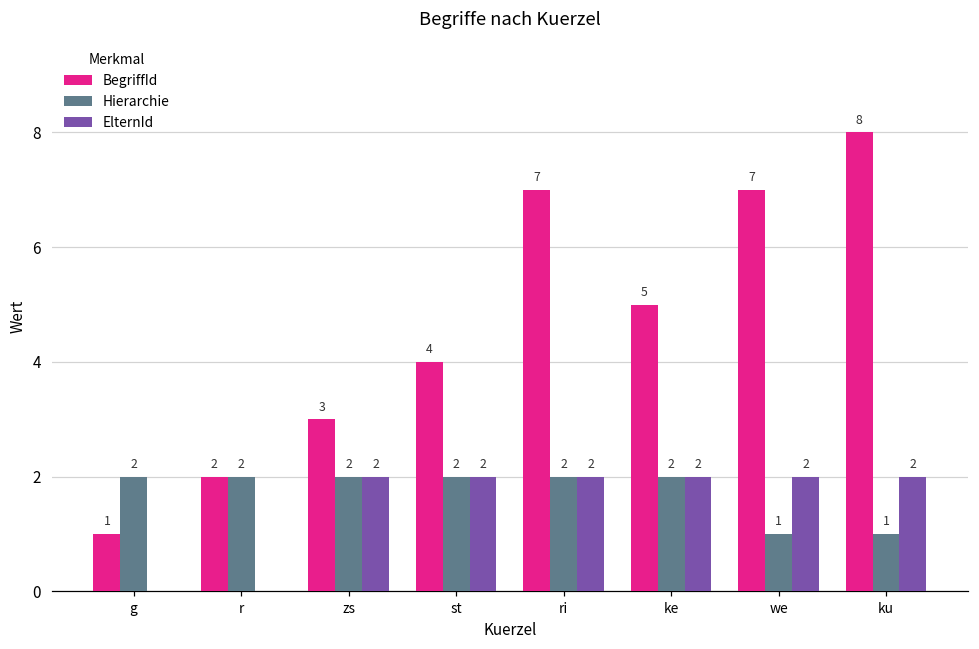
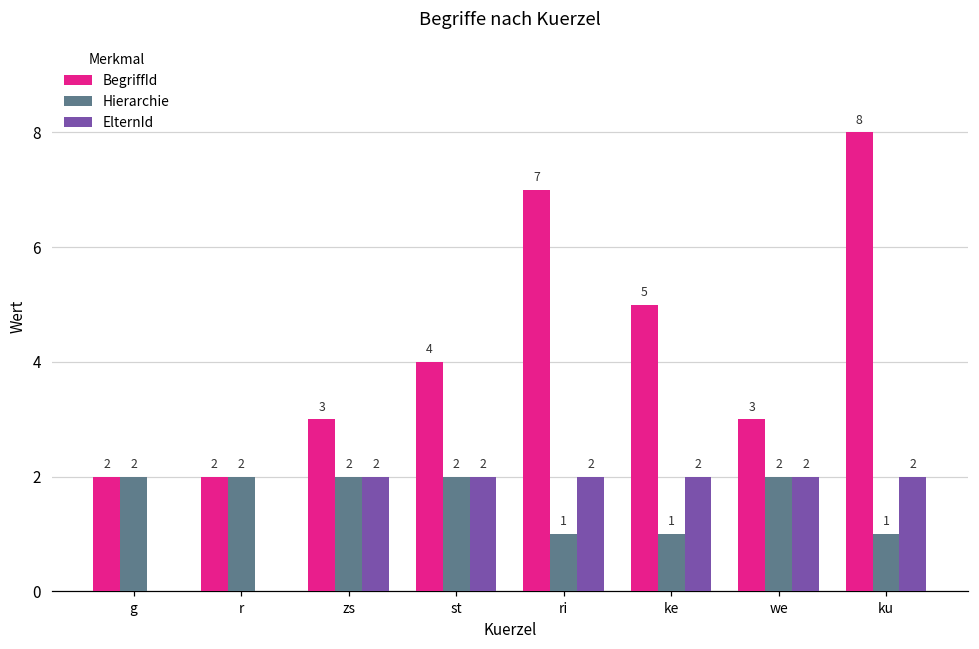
  {
    "BegriffId": {
-     "g": 1,
+     "g": 2,
      "r": 2,
      "zs": 3,
      "st": 4,
      "ri": 7,
      "ke": 5,
-     "we": 7,
+     "we": 3,
      "ku": 8
    },
    "Hierarchie": {
      "g": 2,
      "r": 2,
      "zs": 2,
      "st": 2,
-     "ri": 2,
-     "ke": 2,
-     "we": 1,
+     "ri": 1,
+     "ke": 1,
+     "we": 2,
      "ku": 1
    },
    "ElternId": {
      "zs": 2,
      "st": 2,
      "ri": 2,
      "ke": 2,
      "we": 2,
      "ku": 2
    }
  }
